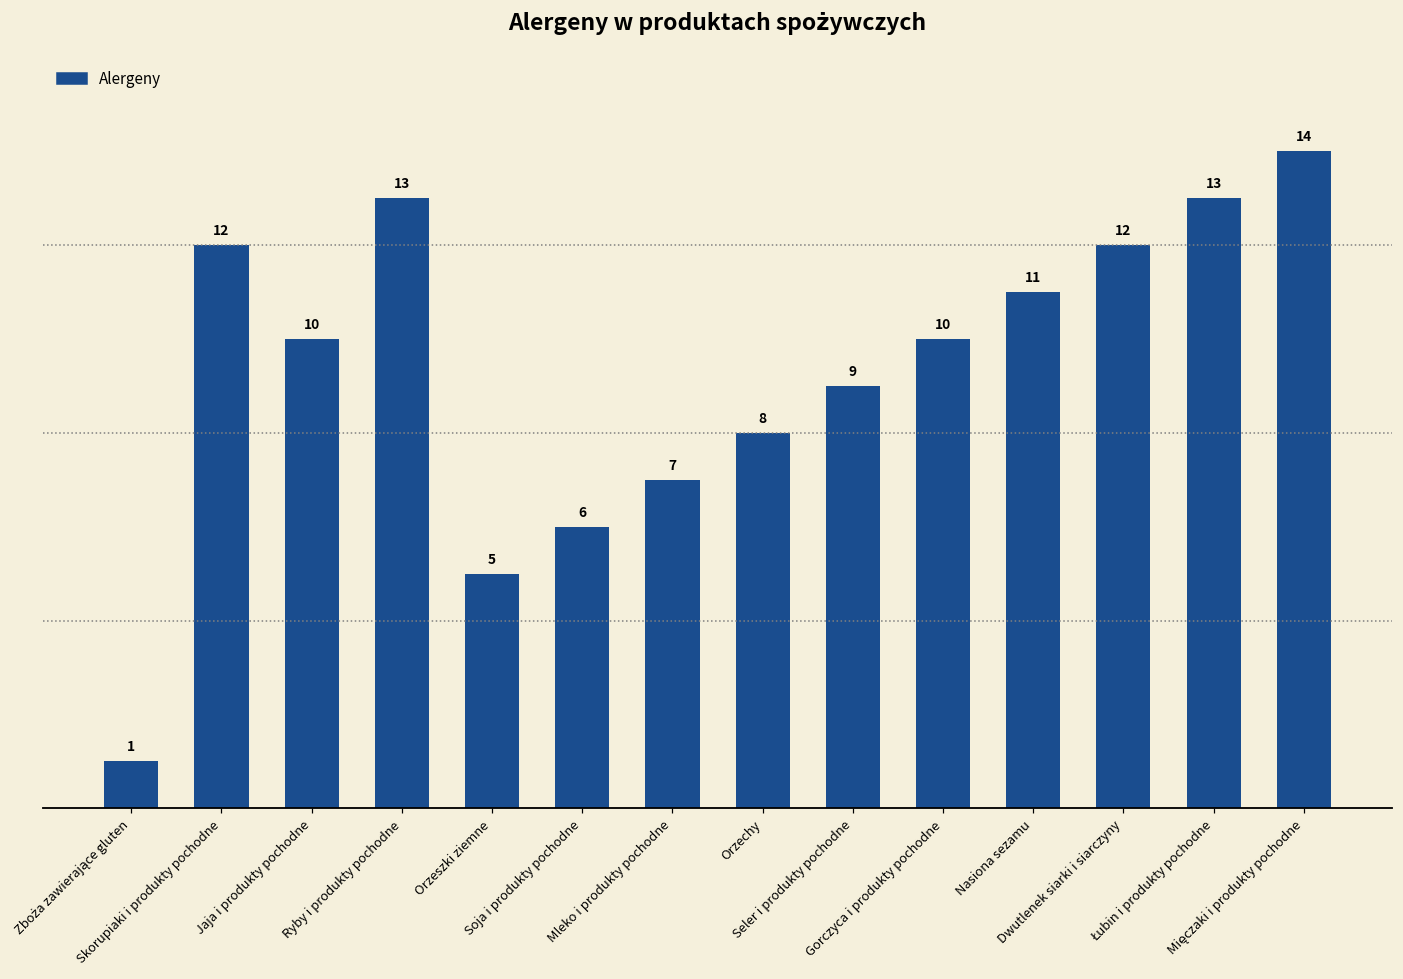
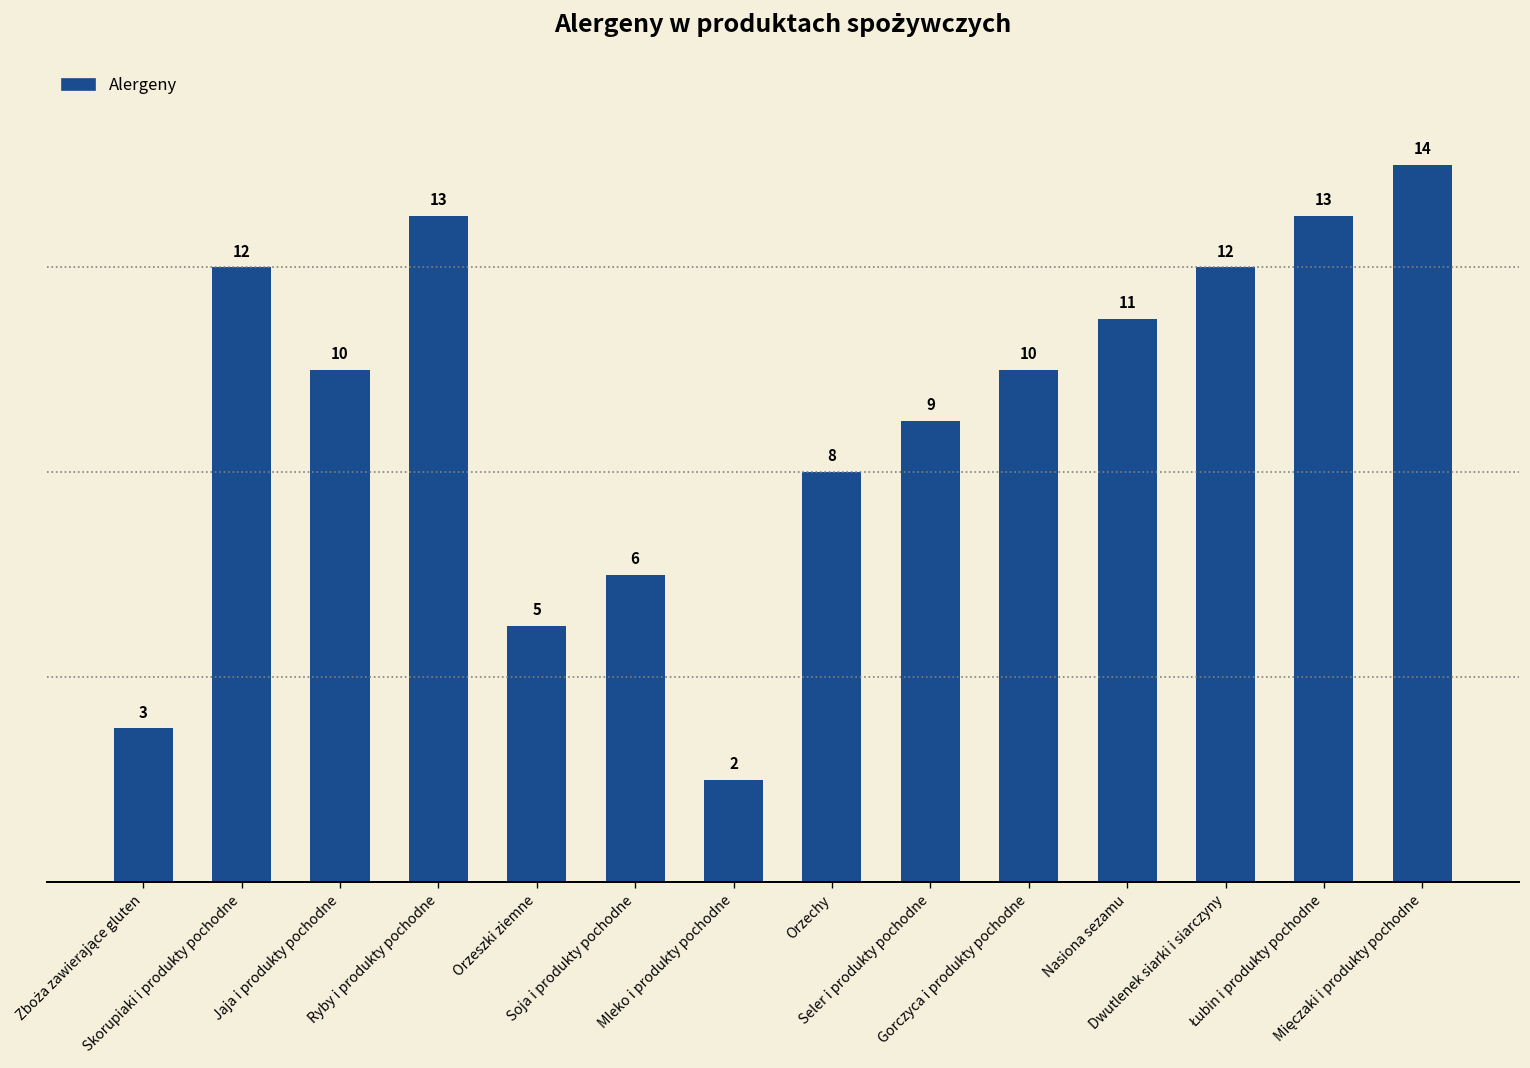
  {
-   "Zboża zawierające gluten": 1,
+   "Zboża zawierające gluten": 3,
    "Skorupiaki i produkty pochodne": 12,
    "Jaja i produkty pochodne": 10,
    "Ryby i produkty pochodne": 13,
    "Orzeszki ziemne": 5,
    "Soja i produkty pochodne": 6,
-   "Mleko i produkty pochodne": 7,
+   "Mleko i produkty pochodne": 2,
    "Orzechy": 8,
    "Seler i produkty pochodne": 9,
    "Gorczyca i produkty pochodne": 10,
    "Nasiona sezamu": 11,
    "Dwutlenek siarki i siarczyny": 12,
    "Łubin i produkty pochodne": 13,
    "Mięczaki i produkty pochodne": 14
  }
